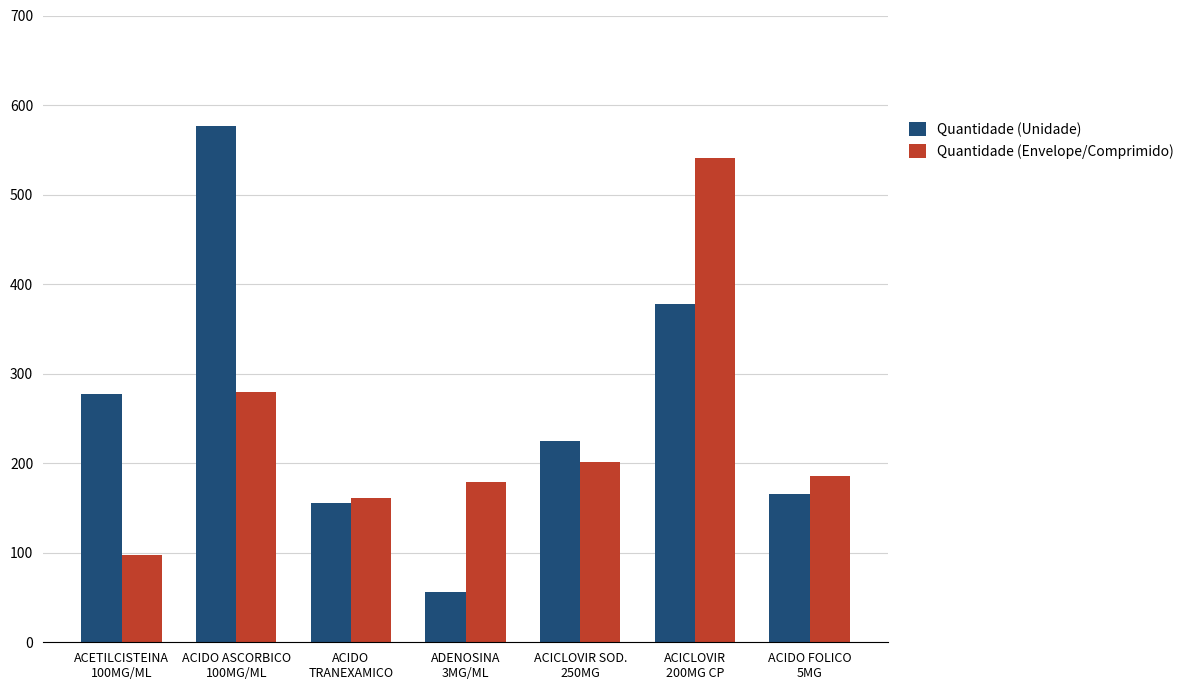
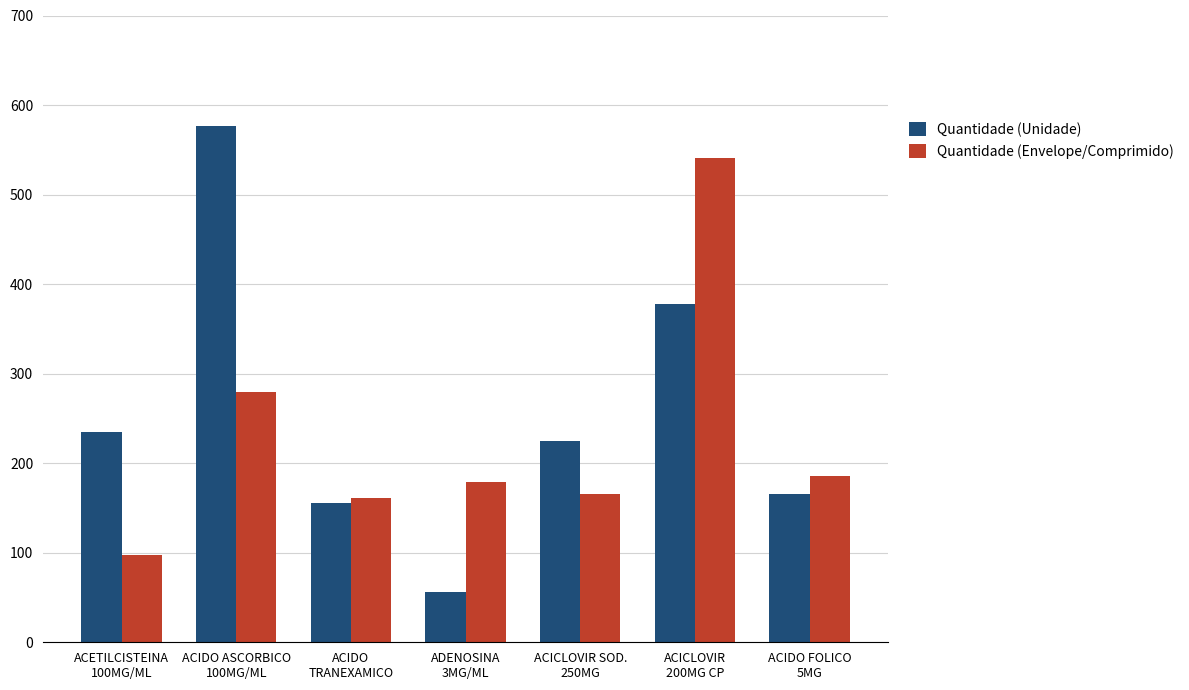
  {
    "Quantidade (Unidade)": {
-     "ACETILCISTEINA 100MG/ML": 280,
+     "ACETILCISTEINA 100MG/ML": 240,
      "ACIDO ASCORBICO 100MG/ML": 580,
      "ACIDO TRANEXAMICO": 160,
      "ADENOSINA 3MG/ML": 60,
      "ACICLOVIR SOD. 250MG": 230,
      "ACICLOVIR 200MG CP": 380,
      "ACIDO FOLICO 5MG": 170
    },
    "Quantidade (Envelope/Comprimido)": {
      "ACETILCISTEINA 100MG/ML": 100,
      "ACIDO ASCORBICO 100MG/ML": 280,
      "ACIDO TRANEXAMICO": 160,
      "ADENOSINA 3MG/ML": 180,
-     "ACICLOVIR SOD. 250MG": 200,
+     "ACICLOVIR SOD. 250MG": 170,
      "ACICLOVIR 200MG CP": 540,
      "ACIDO FOLICO 5MG": 190
    }
  }
